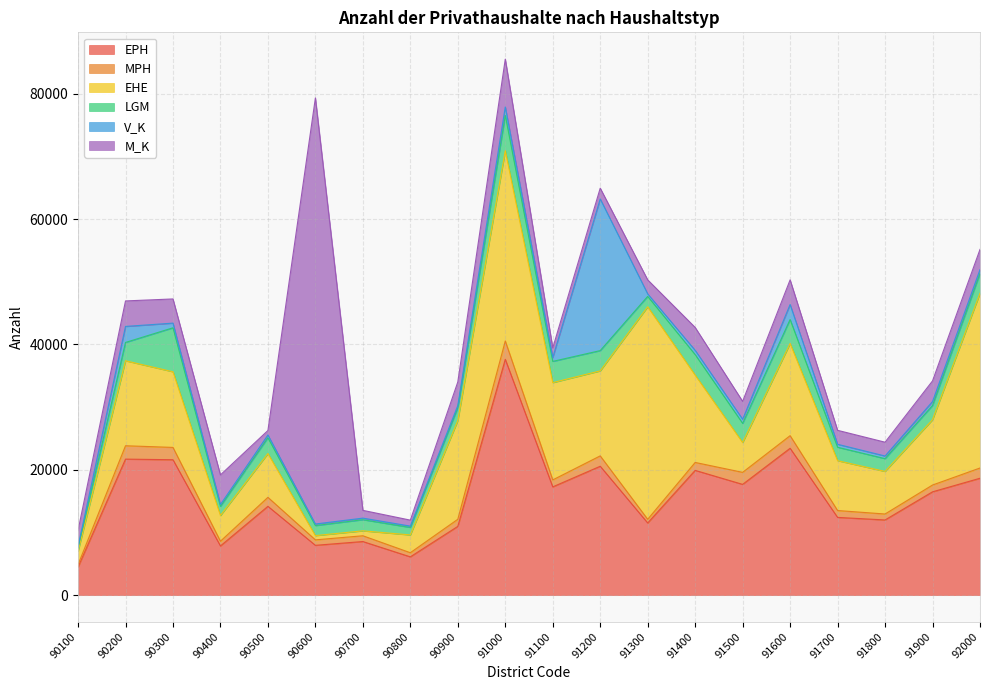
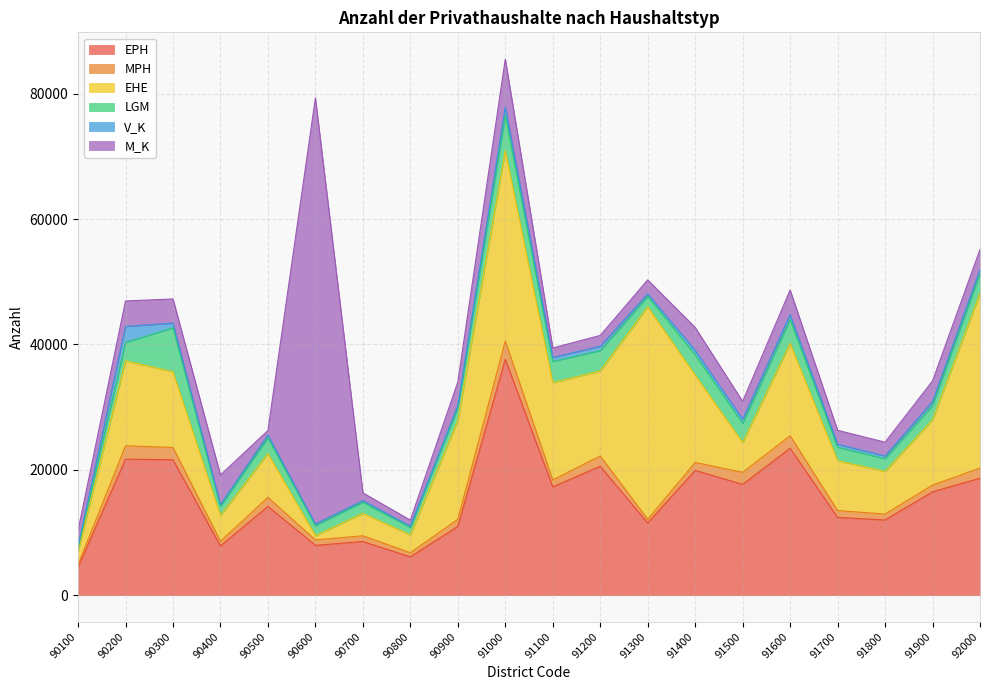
  {
    "EHE": {
      "90100": 2000,
      "90200": 14000,
      "90300": 12000,
      "90400": 4000,
      "90500": 7000,
      "90600": 1000,
-     "90700": 1000,
+     "90700": 4000,
      "90800": 3000,
      "90900": 16000,
      "91000": 30000,
      "91100": 16000,
      "91200": 14000,
      "91300": 34000,
      "91400": 14000,
      "91500": 5000,
      "91600": 15000,
      "91700": 8000,
      "91800": 7000,
      "91900": 10000,
      "92000": 28000
    },
    "LGM": {
      "90200": 3000,
      "90300": 7000,
      "90500": 3000,
      "91000": 6000,
      "91100": 3000,
      "91200": 3000,
      "91400": 3000,
      "91500": 3000,
      "91600": 4000,
      "91700": 2000,
      "91800": 2000,
      "91900": 2000,
      "92000": 3000
    },
    "V_K": {
      "90200": 3000,
      "90300": 1000,
      "90500": 0,
      "91000": 1000,
      "91100": 1000,
-     "91200": 24000,
+     "91200": 1000,
      "91400": 1000,
      "91500": 1000,
-     "91600": 2000,
+     "91600": 1000,
      "91700": 0,
      "91800": 0,
      "91900": 1000,
      "92000": 1000
    },
    "M_K": {
      "90100": 3000,
      "90200": 4000,
      "90300": 4000,
      "90400": 5000,
      "90500": 1000,
      "90600": 68000,
      "90700": 1000,
      "90800": 1000,
      "90900": 4000,
      "91000": 8000,
      "91100": 2000,
      "91200": 2000,
      "91300": 2000,
      "91400": 4000,
      "91500": 3000,
      "91600": 4000,
      "91700": 2000,
      "91800": 2000,
      "91900": 3000,
      "92000": 3000
    }
  }
